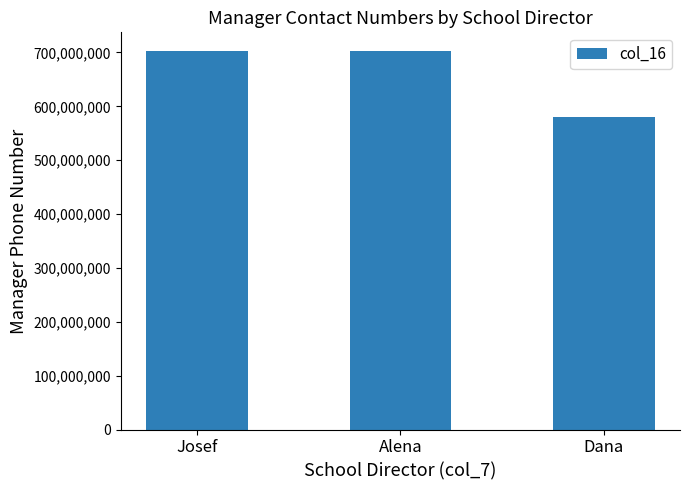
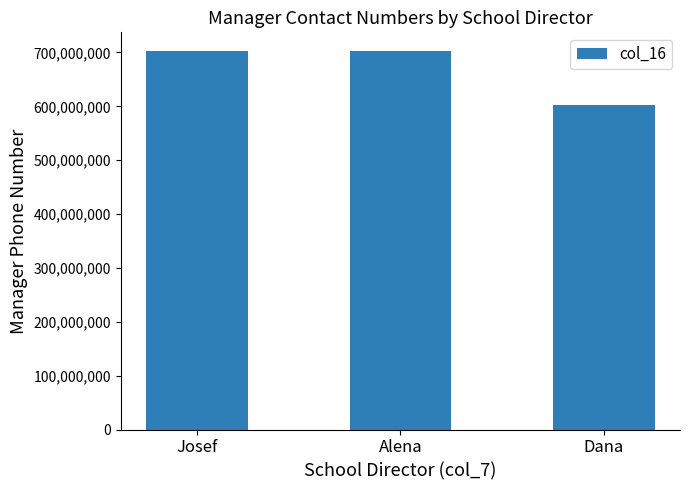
  {
    "Josef": "700,000,000",
    "Alena": "700,000,000",
-   "Dana": "580,000,000"
+   "Dana": "600,000,000"
  }
